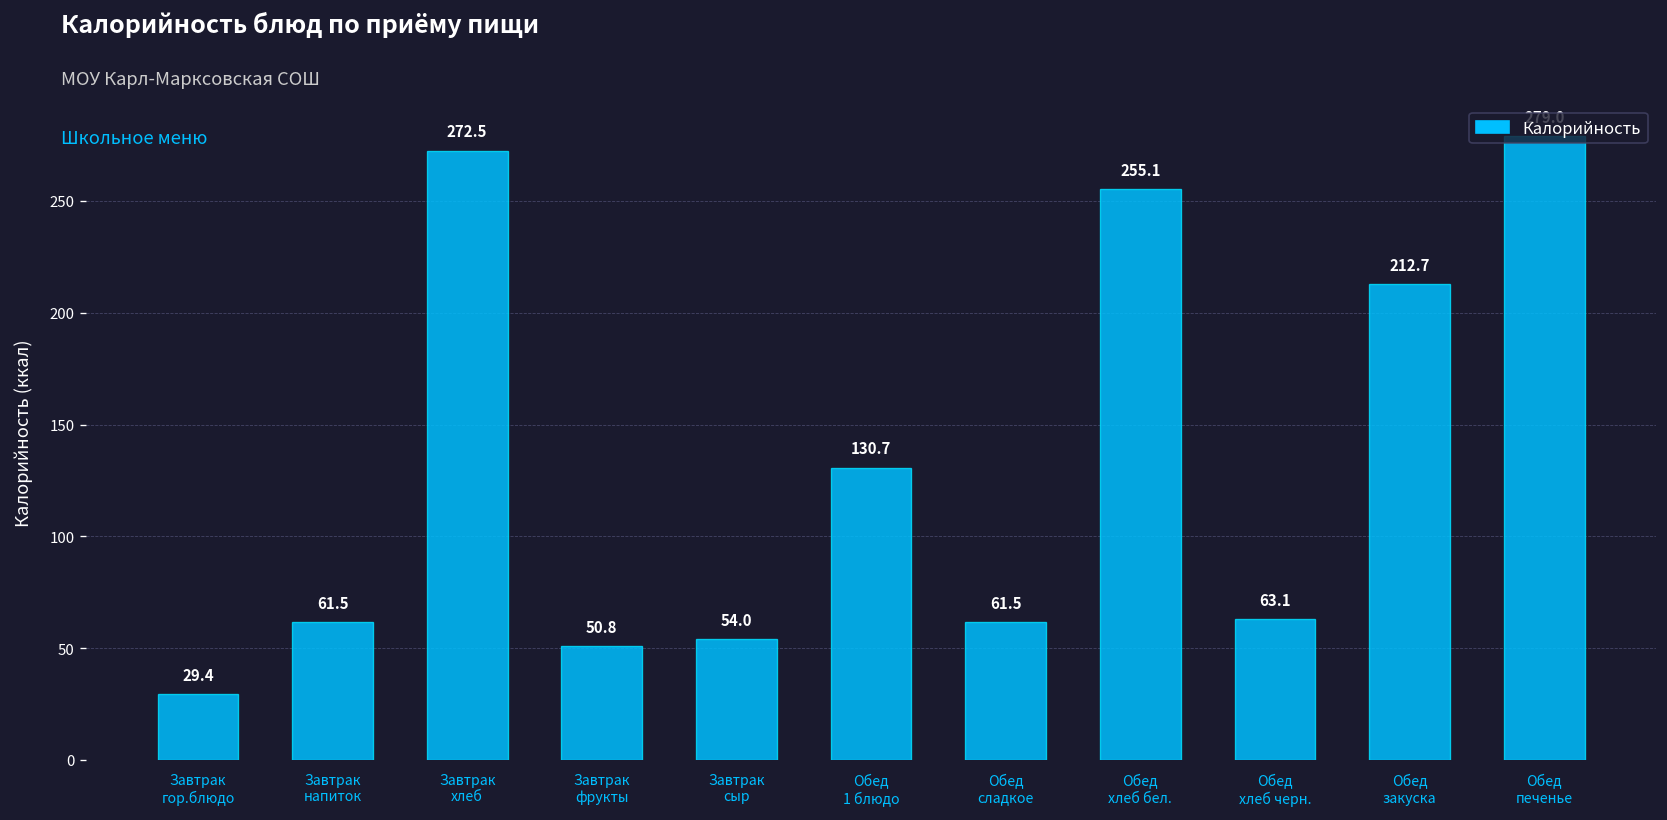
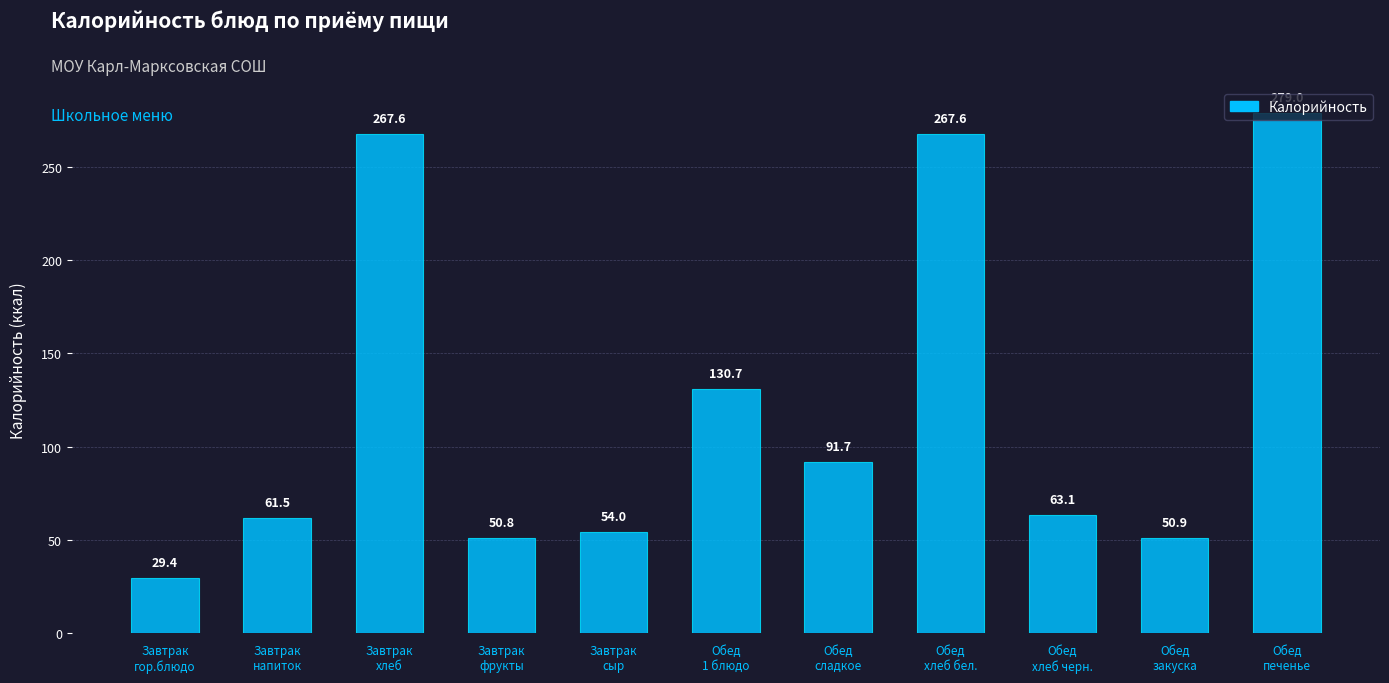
  {
    "Завтрак гор.блюдо": 29.4,
    "Завтрак напиток": 61.5,
-   "Завтрак хлеб": 272.5,
+   "Завтрак хлеб": 267.6,
    "Завтрак фрукты": 50.8,
    "Завтрак сыр": 54.0,
    "Обед 1 блюдо": 130.7,
-   "Обед сладкое": 61.5,
-   "Обед хлеб бел.": 255.1,
+   "Обед сладкое": 91.7,
+   "Обед хлеб бел.": 267.6,
    "Обед хлеб черн.": 63.1,
-   "Обед закуска": 212.7
+   "Обед закуска": 50.9
  }
